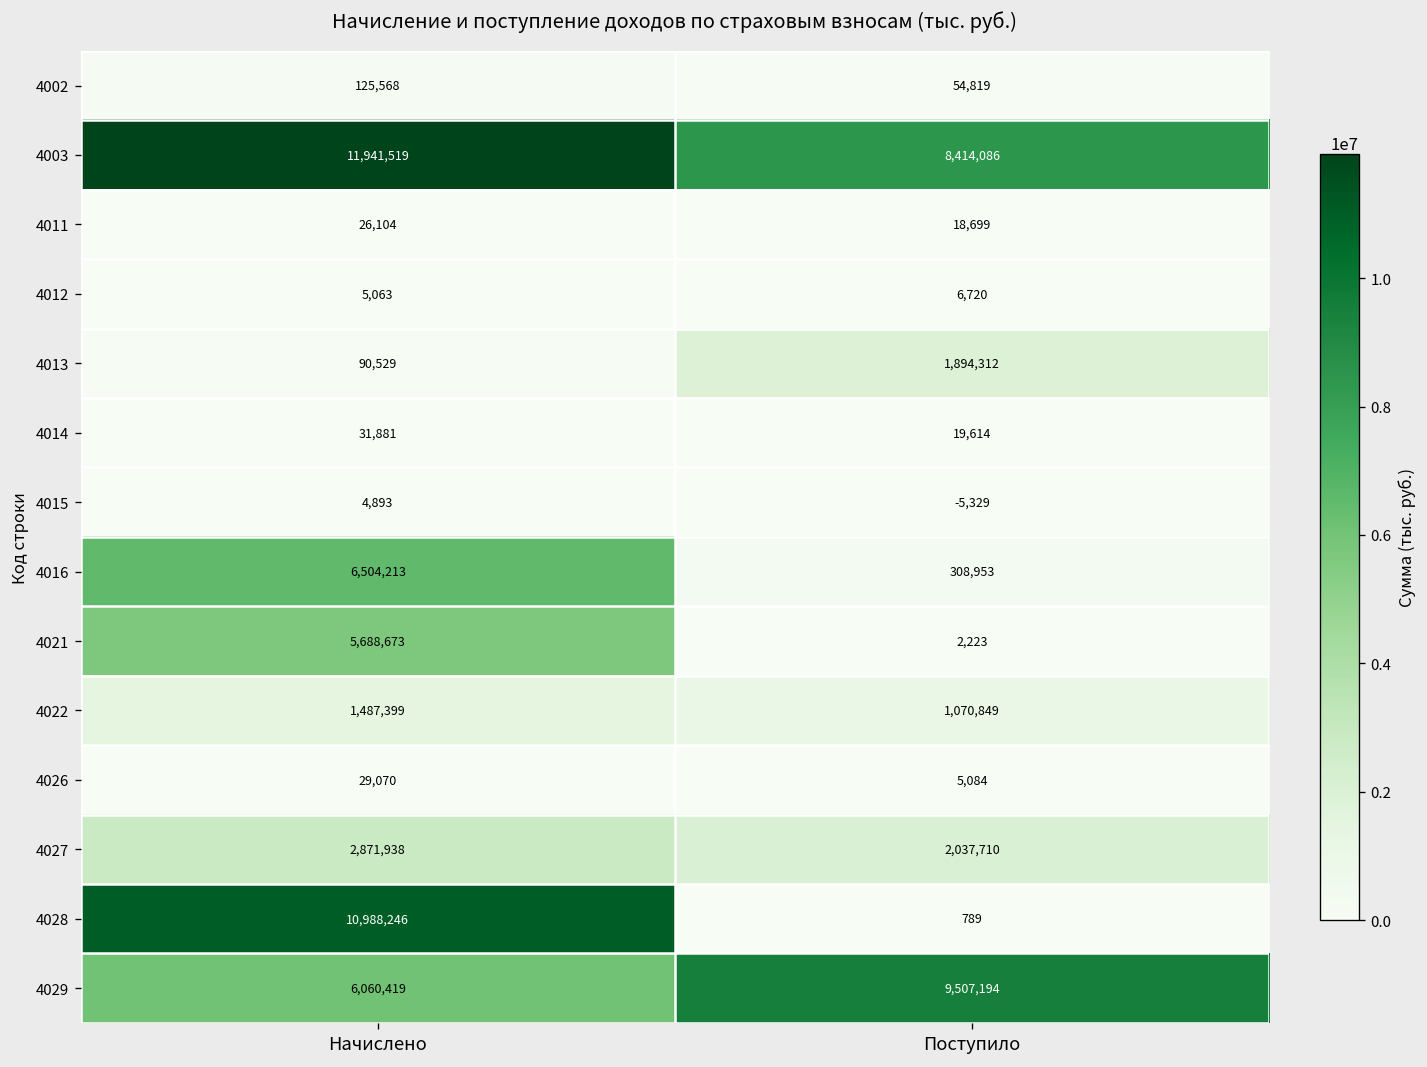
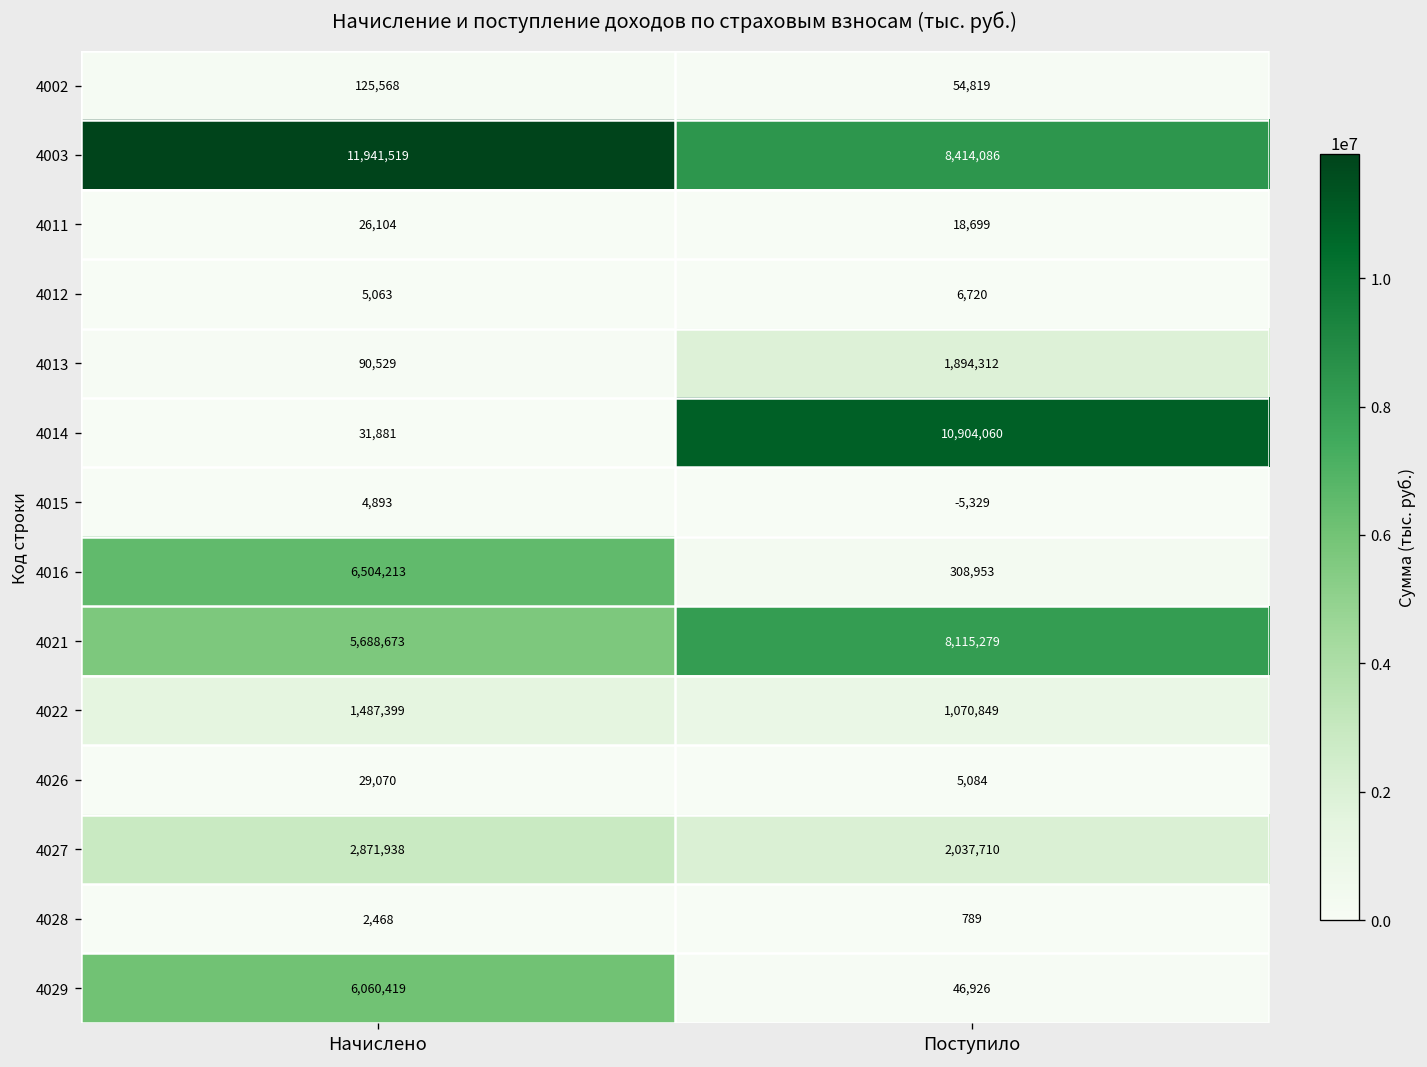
  {
    "4002": {
      "Начислено": "125,568",
      "Поступило": "54,819"
    },
    "4003": {
      "Начислено": "11,941,519",
      "Поступило": "8,414,086"
    },
    "4011": {
      "Начислено": "26,104",
      "Поступило": "18,699"
    },
    "4012": {
      "Начислено": "5,063",
      "Поступило": "6,720"
    },
    "4013": {
      "Начислено": "90,529",
      "Поступило": "1,894,312"
    },
    "4014": {
      "Начислено": "31,881",
-     "Поступило": "19,614"
+     "Поступило": "10,904,060"
    },
    "4015": {
      "Начислено": "4,893",
      "Поступило": "-5,329"
    },
    "4016": {
      "Начислено": "6,504,213",
      "Поступило": "308,953"
    },
    "4021": {
      "Начислено": "5,688,673",
-     "Поступило": "2,223"
+     "Поступило": "8,115,279"
    },
    "4022": {
      "Начислено": "1,487,399",
      "Поступило": "1,070,849"
    },
    "4026": {
      "Начислено": "29,070",
      "Поступило": "5,084"
    },
    "4027": {
      "Начислено": "2,871,938",
      "Поступило": "2,037,710"
    },
    "4028": {
-     "Начислено": "10,988,246",
+     "Начислено": "2,468",
      "Поступило": "789"
    },
    "4029": {
      "Начислено": "6,060,419",
-     "Поступило": "9,507,194"
+     "Поступило": "46,926"
    }
  }
